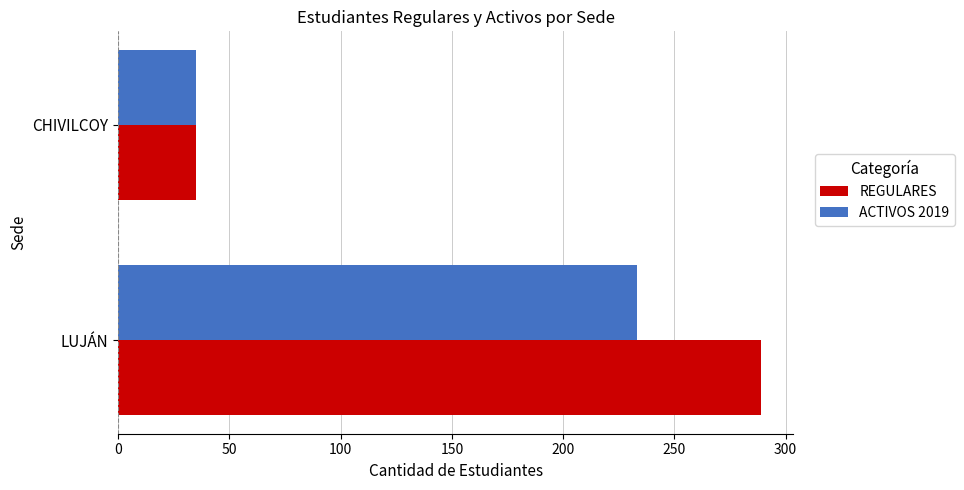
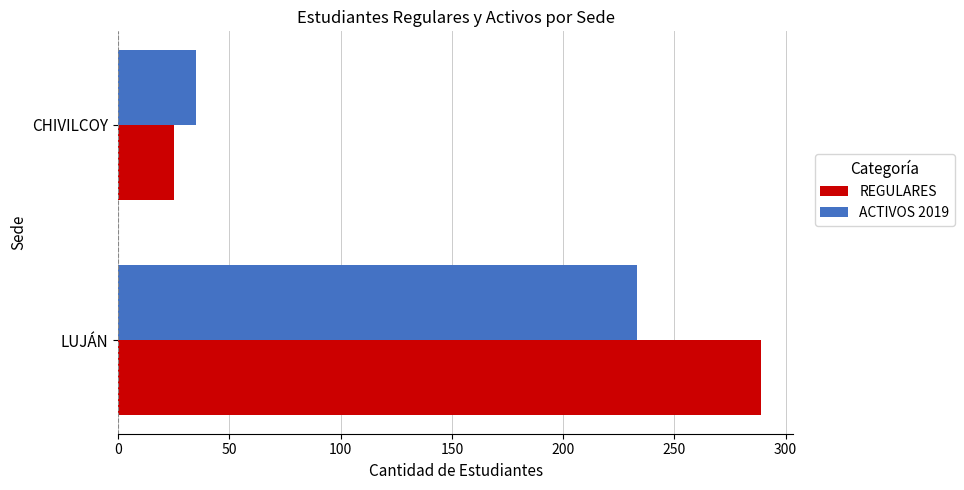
  {
    "REGULARES": {
-     "CHIVILCOY": 35,
+     "CHIVILCOY": 25,
      "LUJÁN": 289
    },
    "ACTIVOS 2019": {
      "CHIVILCOY": 35,
      "LUJÁN": 233
    }
  }
